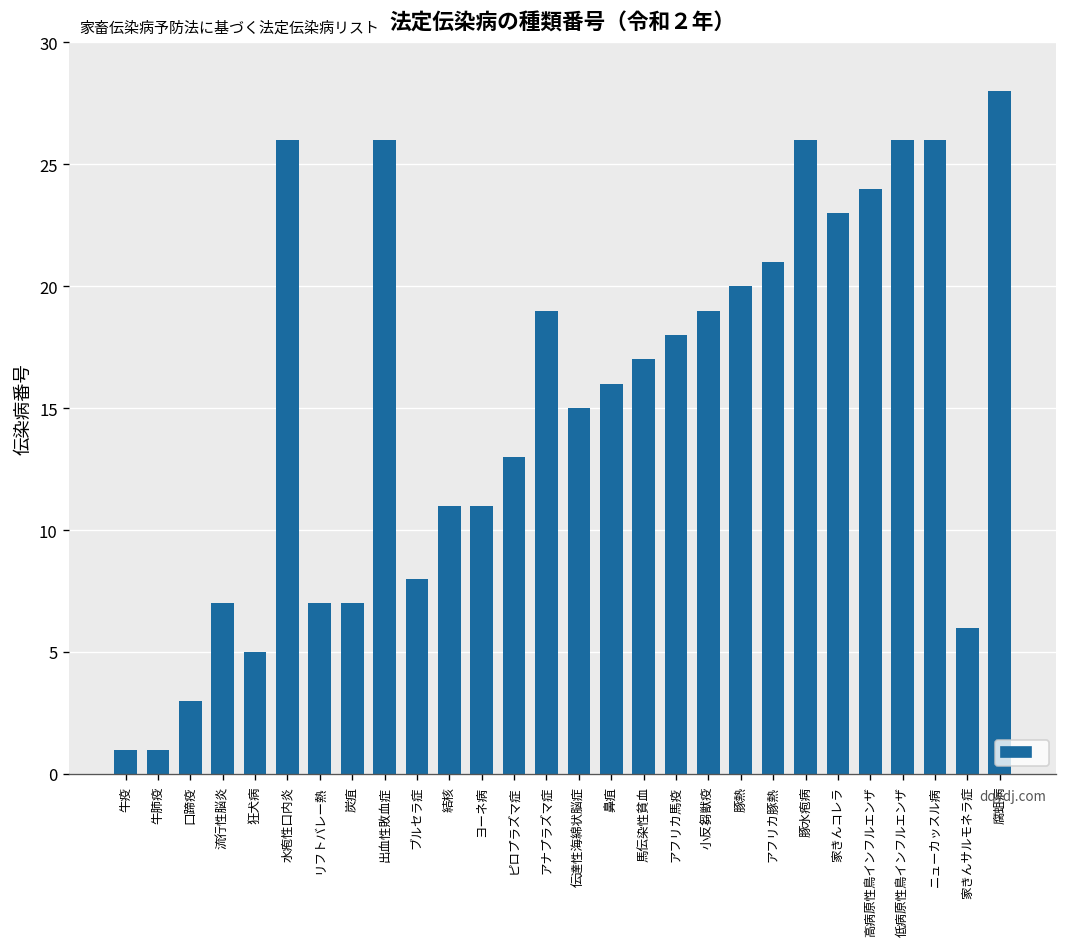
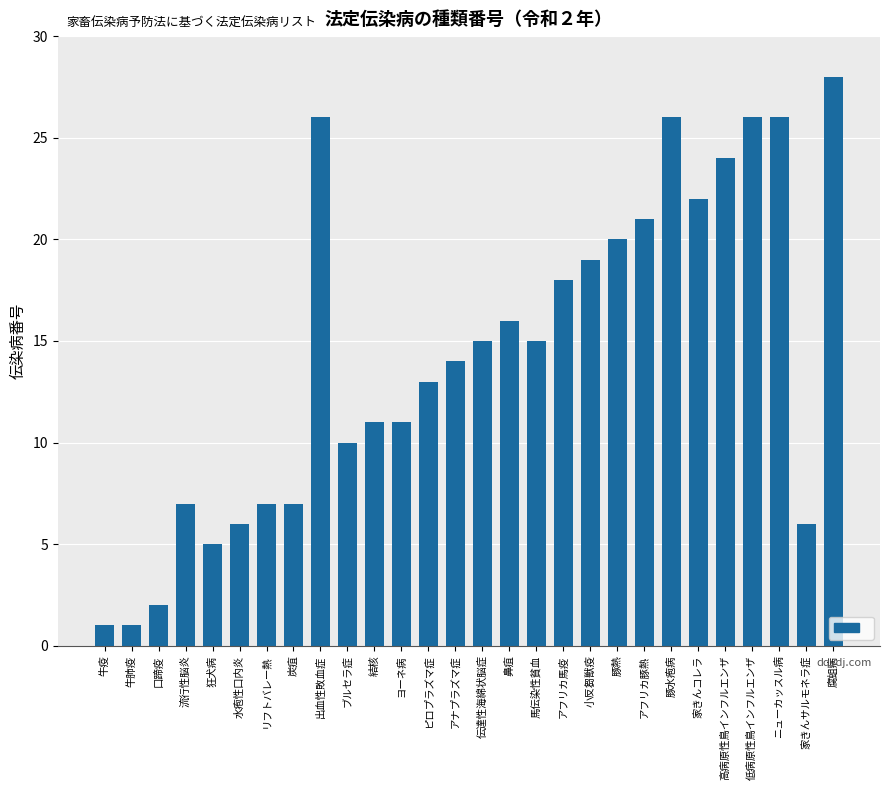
  {
    "牛疫": 1,
    "牛肺疫": 1,
-   "口蹄疫": 3,
+   "口蹄疫": 2,
    "流行性脳炎": 7,
    "狂犬病": 5,
-   "水疱性口内炎": 26,
+   "水疱性口内炎": 6,
    "リフトバレー熱": 7,
    "炭疽": 7,
    "出血性敗血症": 26,
-   "ブルセラ症": 8,
+   "ブルセラ症": 10,
    "結核": 11,
    "ヨーネ病": 11,
    "ピロプラズマ症": 13,
-   "アナプラズマ症": 19,
+   "アナプラズマ症": 14,
    "伝達性海綿状脳症": 15,
    "鼻疽": 16,
-   "馬伝染性貧血": 17,
+   "馬伝染性貧血": 15,
    "アフリカ馬疫": 18,
    "小反芻獣疫": 19,
    "豚熱": 20,
    "アフリカ豚熱": 21,
    "豚水疱病": 26,
-   "家きんコレラ": 23,
+   "家きんコレラ": 22,
    "高病原性鳥インフルエンザ": 24,
    "低病原性鳥インフルエンザ": 26,
    "ニューカッスル病": 26,
    "家きんサルモネラ症": 6,
    "腐蛆病": 28
  }
